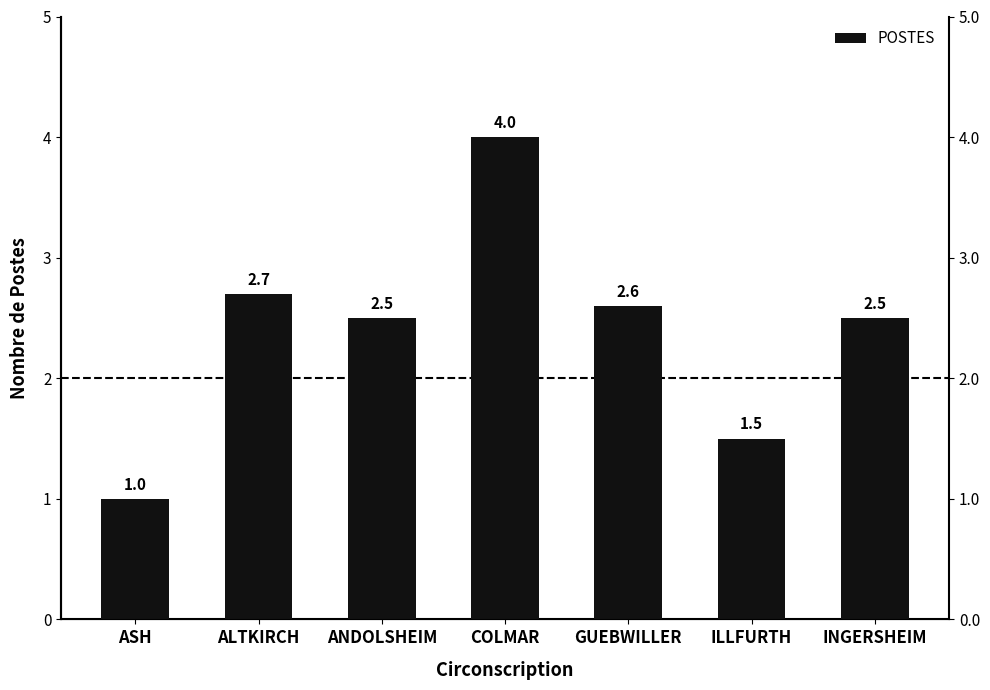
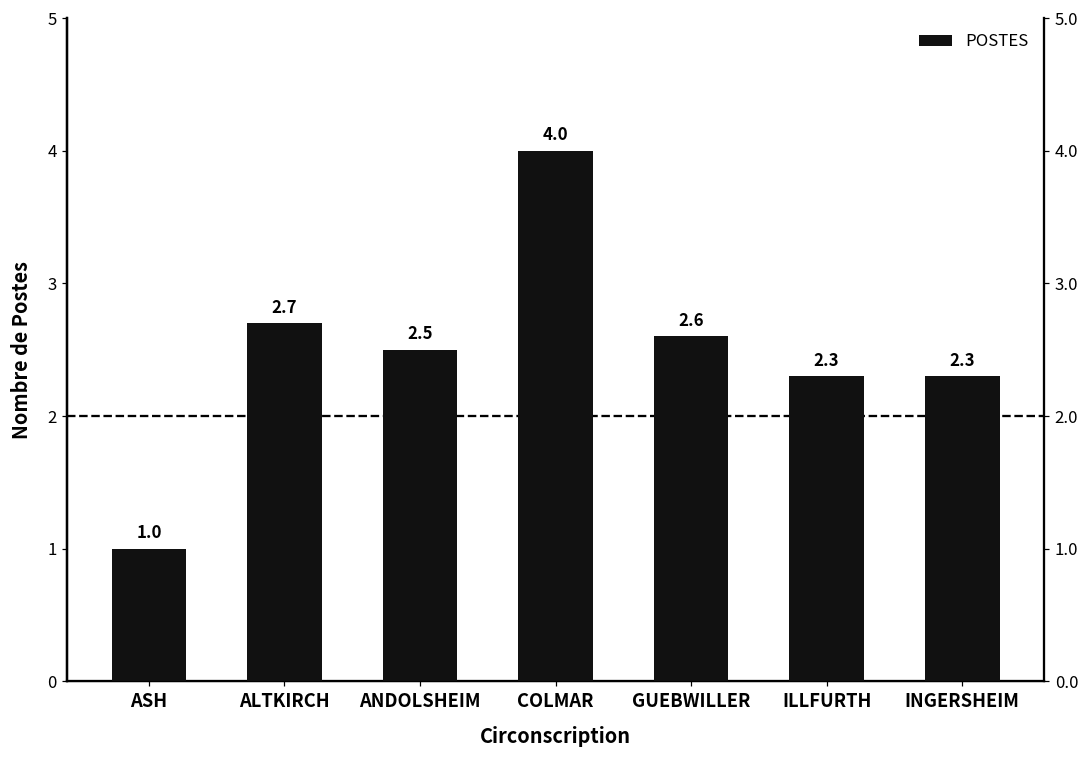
  {
    "ASH": 1.0,
    "ALTKIRCH": 2.7,
    "ANDOLSHEIM": 2.5,
    "COLMAR": 4.0,
    "GUEBWILLER": 2.6,
-   "ILLFURTH": 1.5,
-   "INGERSHEIM": 2.5
+   "ILLFURTH": 2.3,
+   "INGERSHEIM": 2.3
  }
